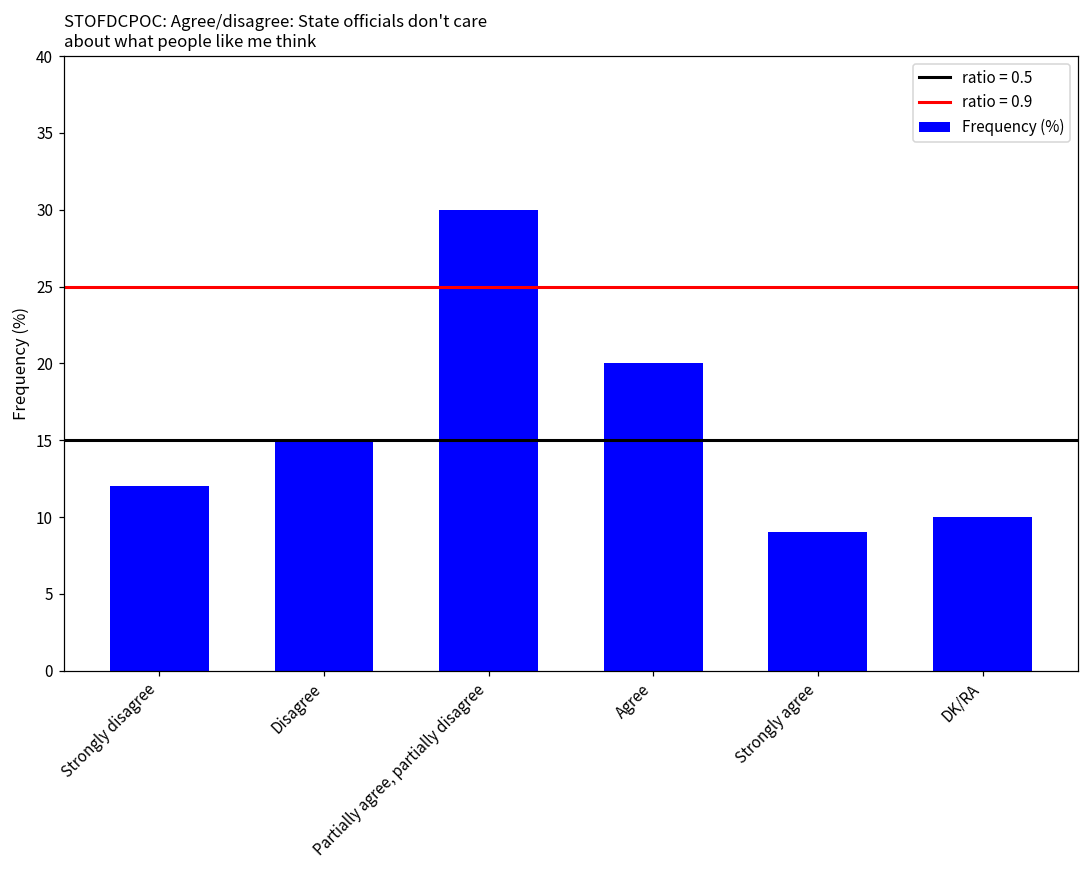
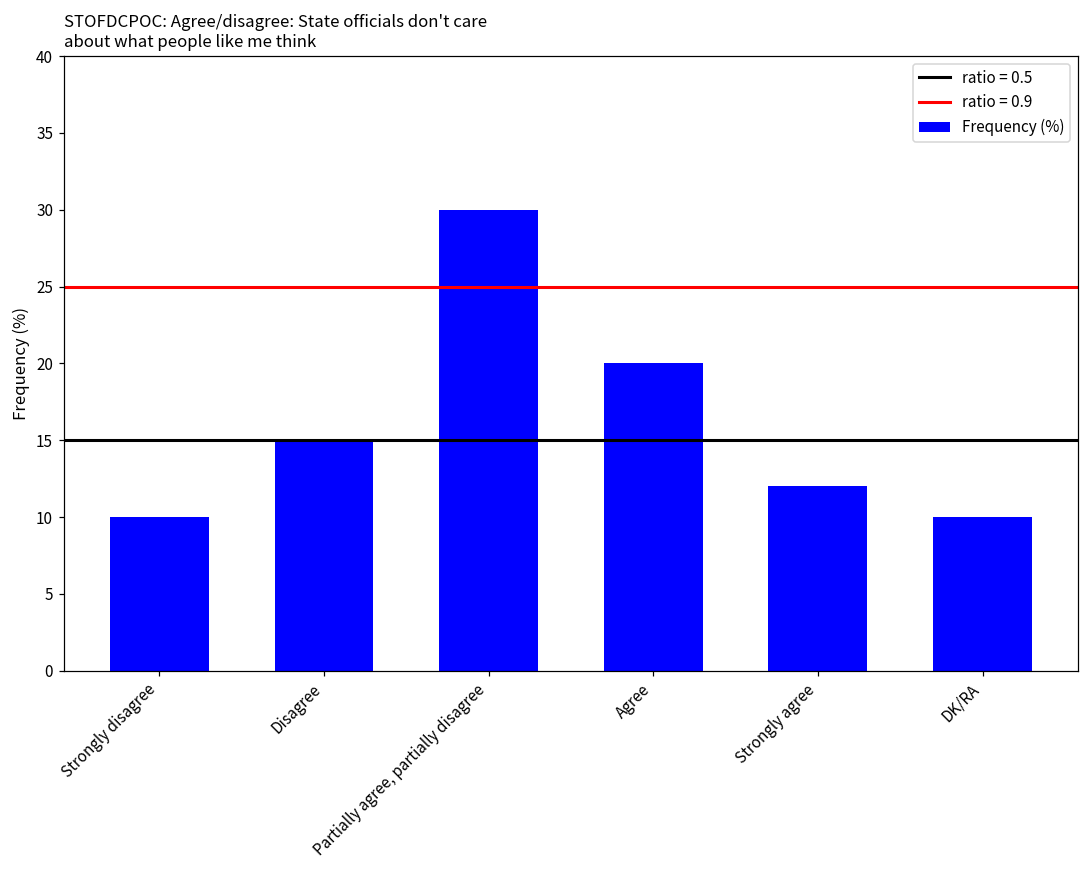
  {
-   "Strongly disagree": 12,
+   "Strongly disagree": 10,
    "Disagree": 15,
    "Partially agree, partially disagree": 30,
    "Agree": 20,
-   "Strongly agree": 9,
+   "Strongly agree": 12,
    "DK/RA": 10
  }
